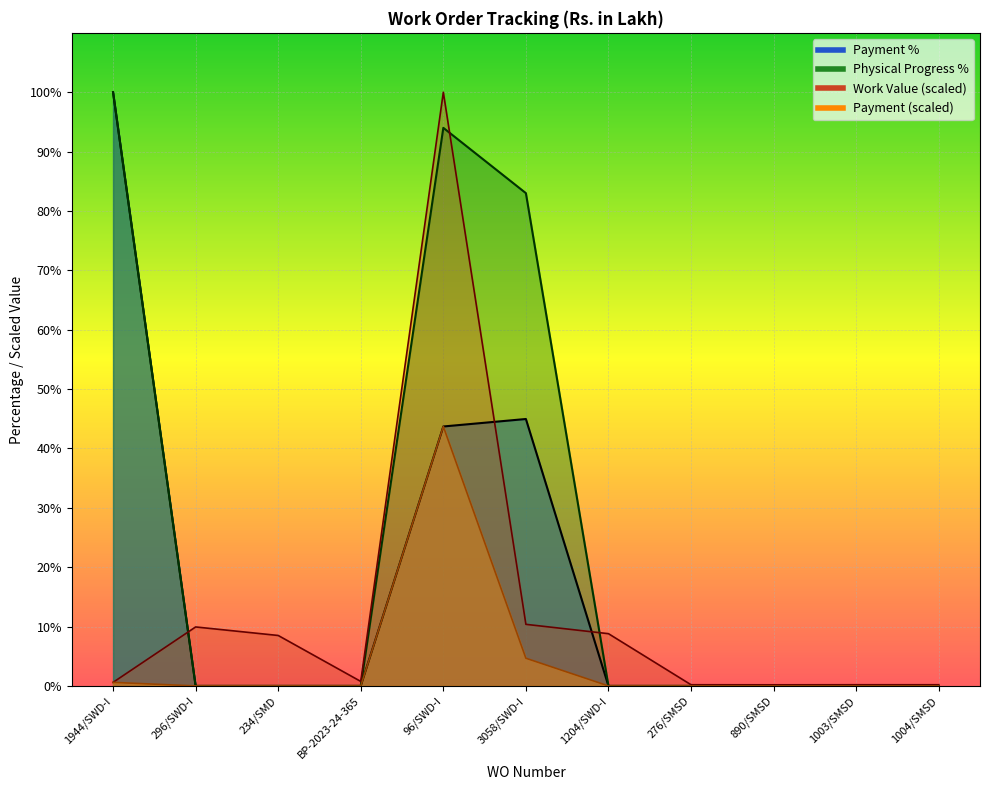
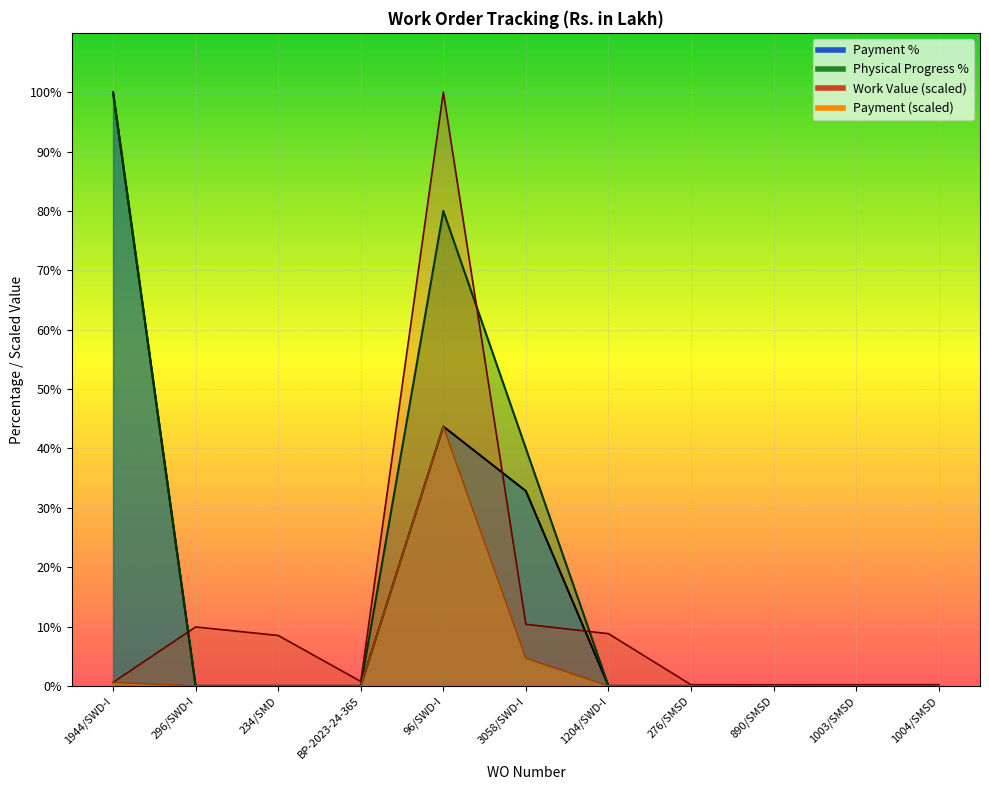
  {
    "Payment %": {
-     "3058/SWD-I": "45%"
+     "3058/SWD-I": "33%"
    },
    "Physical Progress %": {
-     "96/SWD-I": "94%",
-     "3058/SWD-I": "83%"
+     "96/SWD-I": "80%",
+     "3058/SWD-I": "40%"
    }
  }
